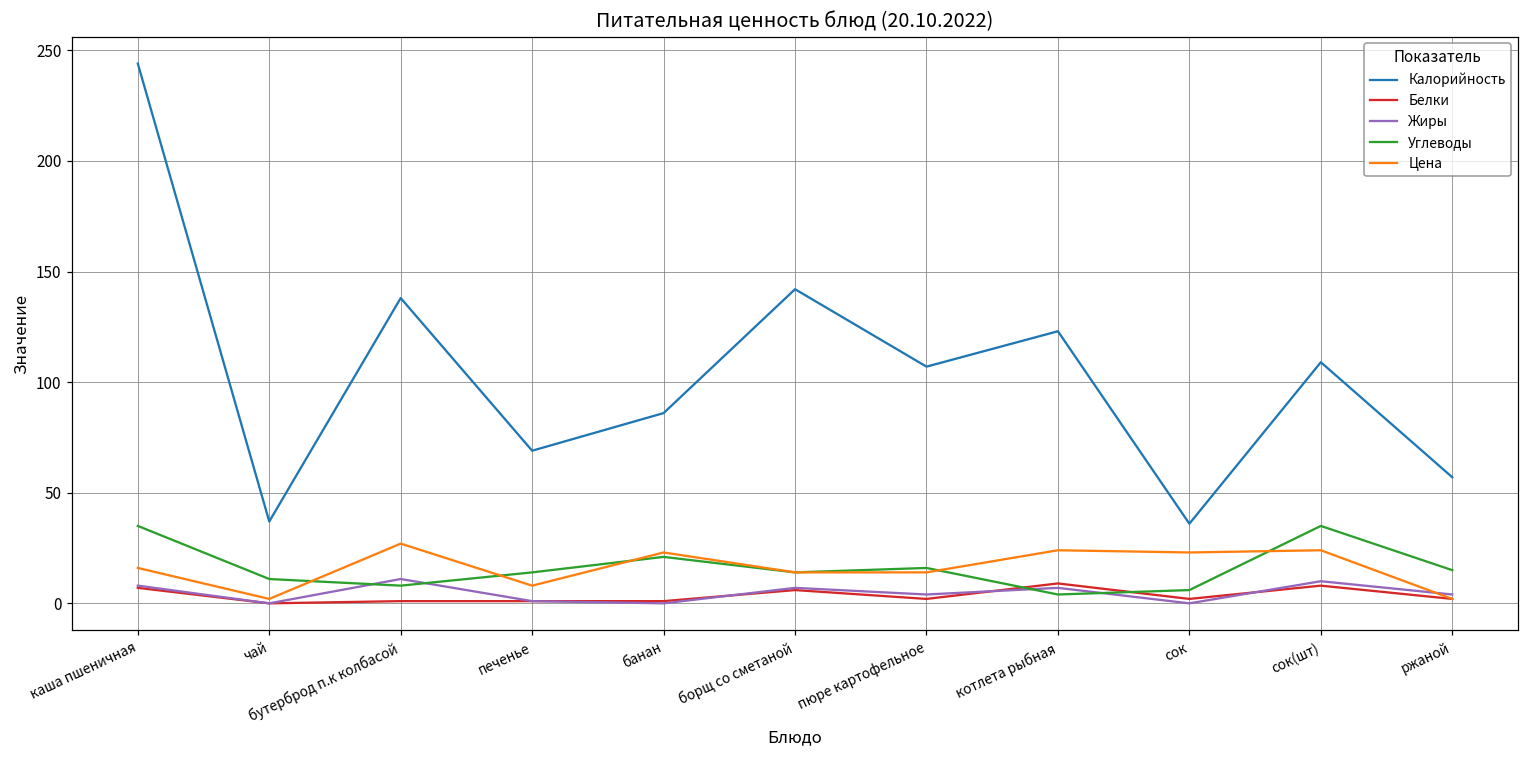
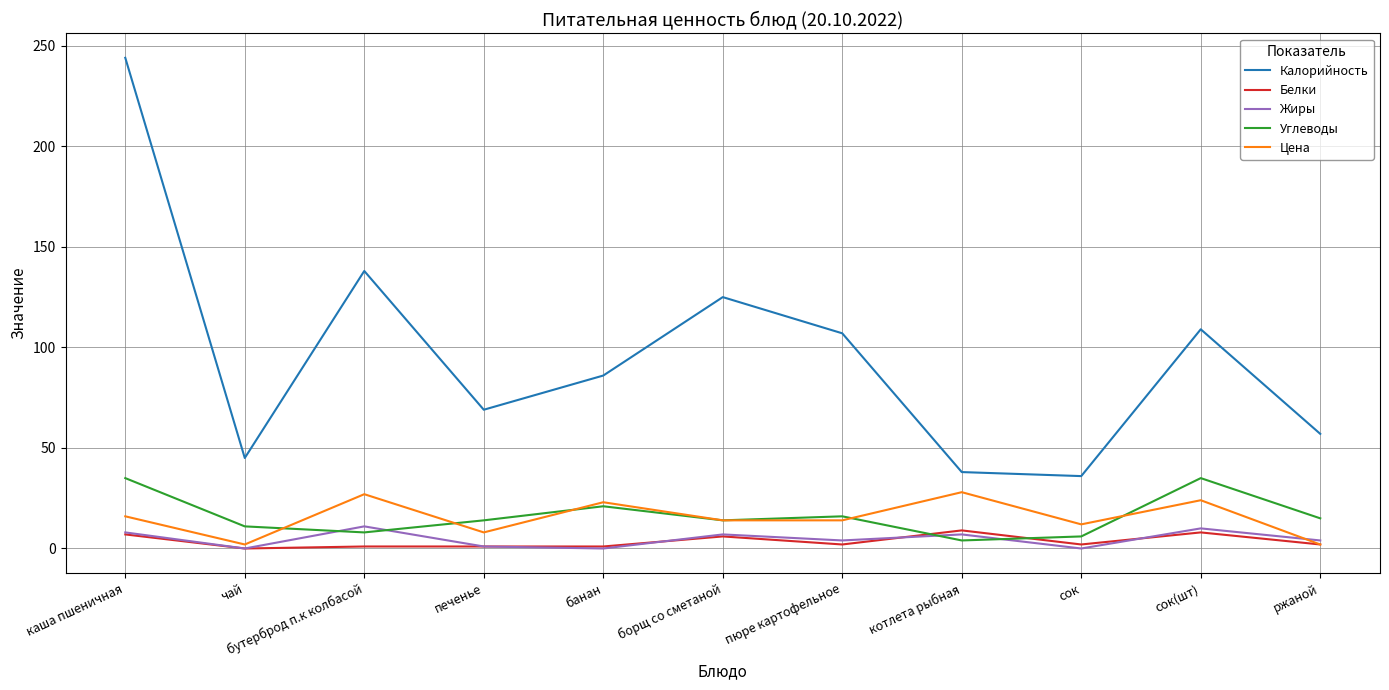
  {
    "Калорийность": {
      "каша пшеничная": 244,
-     "чай": 37,
+     "чай": 45,
      "бутерброд п.к колбасой": 138,
      "печенье": 69,
      "банан": 86,
-     "борщ со сметаной": 142,
+     "борщ со сметаной": 125,
      "пюре картофельное": 107,
-     "котлета рыбная": 123,
+     "котлета рыбная": 38,
      "сок": 36,
      "сок(шт)": 109,
      "ржаной": 57
    },
    "Белки": {
      "бутерброд п.к колбасой": 1,
      "пюре картофельное": 2,
      "котлета рыбная": 9,
      "сок": 2,
      "сок(шт)": 8
    },
    "Жиры": {
      "бутерброд п.к колбасой": 11,
      "пюре картофельное": 4,
      "котлета рыбная": 7,
      "сок": 0,
      "сок(шт)": 10,
      "ржаной": 4
    },
    "Углеводы": {
      "каша пшеничная": 35,
      "чай": 11,
      "бутерброд п.к колбасой": 8,
      "печенье": 14,
      "банан": 21,
      "пюре картофельное": 16,
      "котлета рыбная": 4,
      "сок": 6,
      "сок(шт)": 35,
      "ржаной": 15
    },
    "Цена": {
      "каша пшеничная": 16,
      "чай": 2,
      "бутерброд п.к колбасой": 27,
      "печенье": 8,
      "банан": 23,
      "пюре картофельное": 14,
-     "котлета рыбная": 24,
-     "сок": 23,
+     "котлета рыбная": 28,
+     "сок": 12,
      "сок(шт)": 24
    }
  }
